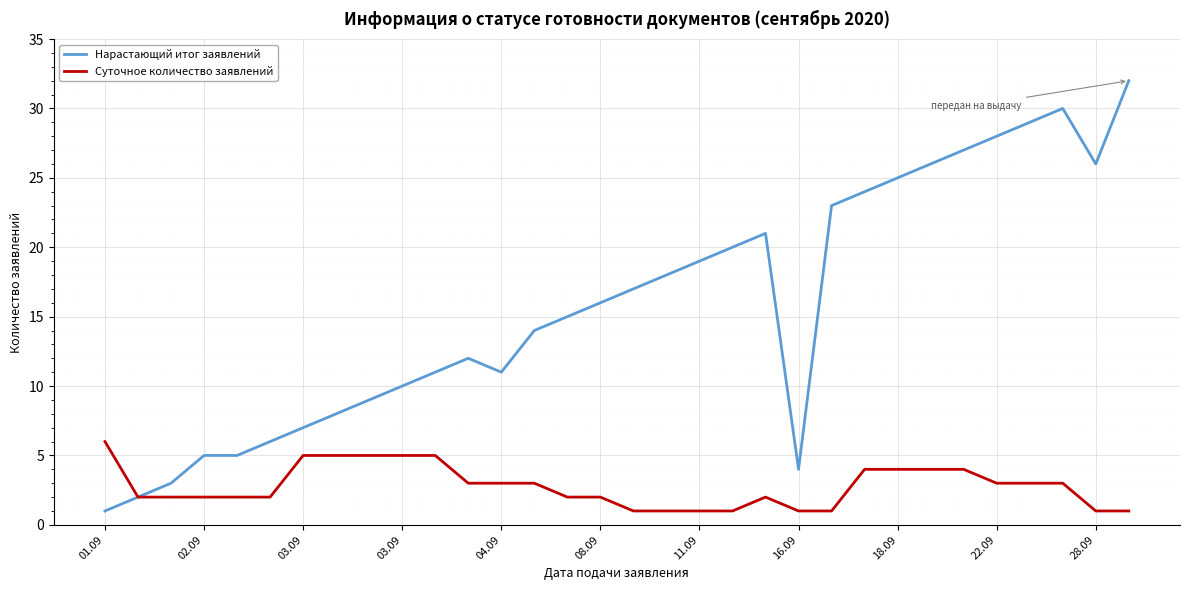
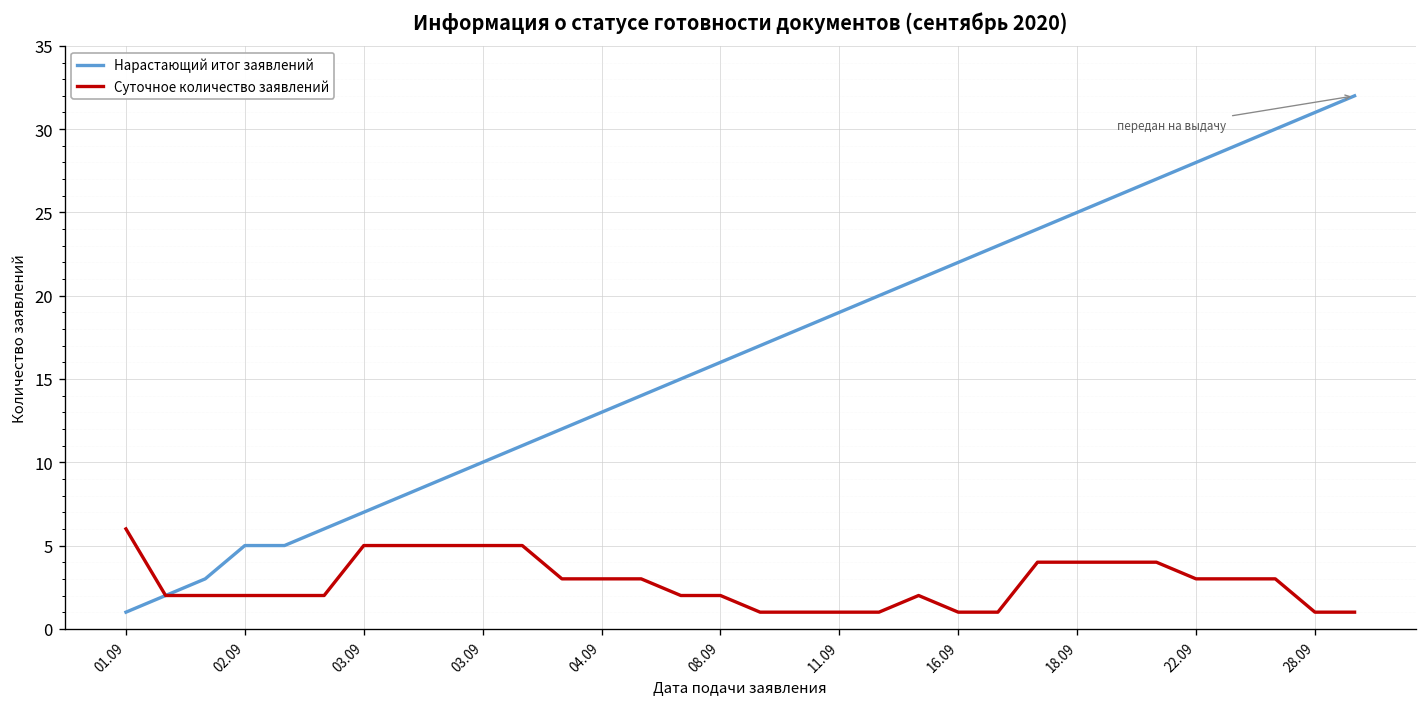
  {
    "Нарастающий итог заявлений": {
      "01.09": 1,
      "02.09": 5,
-     "04.09": 11,
+     "04.09": 13,
      "08.09": 16,
      "11.09": 19,
-     "16.09": 4,
+     "16.09": 22,
      "18.09": 25,
      "22.09": 28,
-     "28.09": 26
+     "28.09": 31
    },
    "Суточное количество заявлений": {
      "01.09": 6,
      "02.09": 2,
      "04.09": 3,
      "08.09": 2,
      "11.09": 1,
      "16.09": 1,
      "18.09": 4,
      "22.09": 3,
      "28.09": 1
    }
  }
